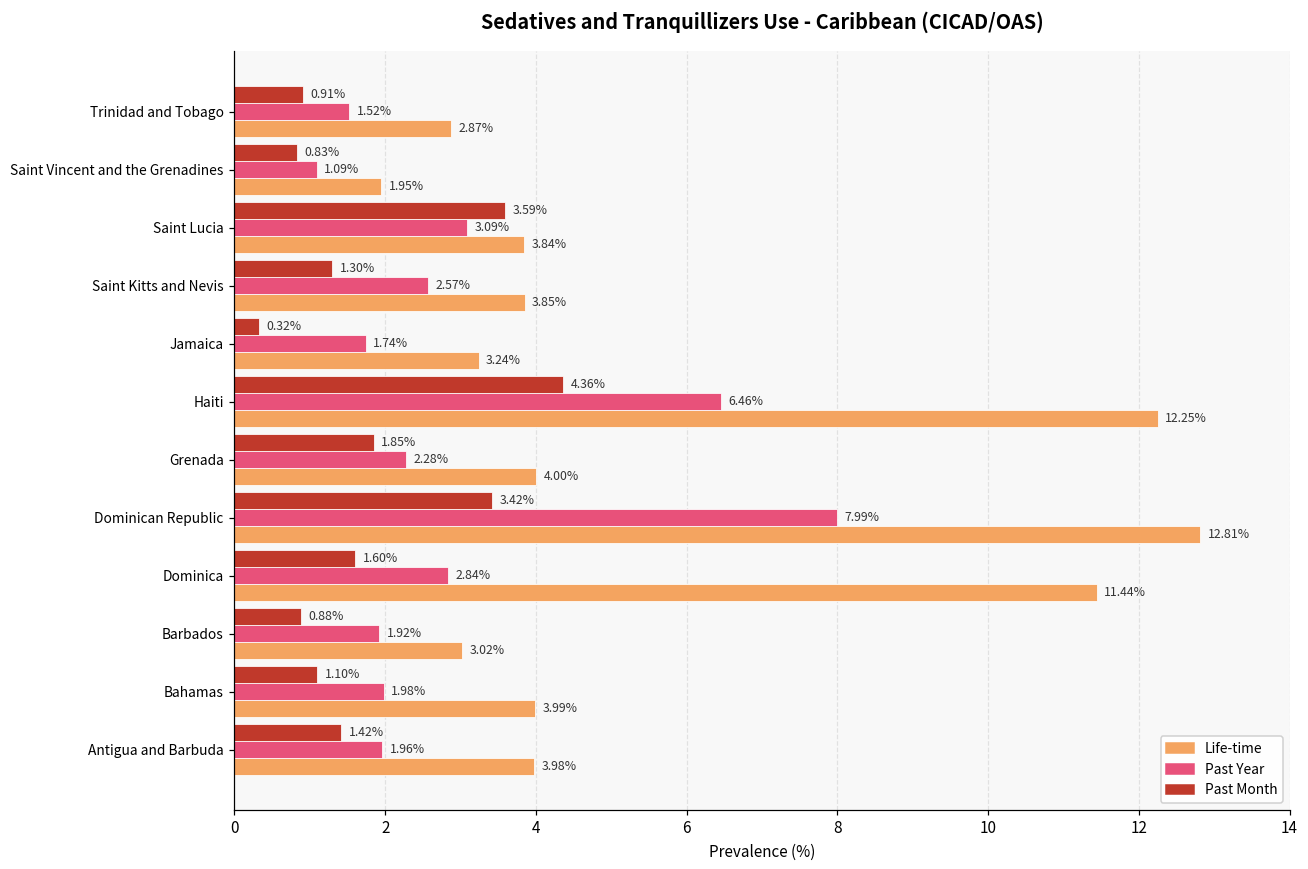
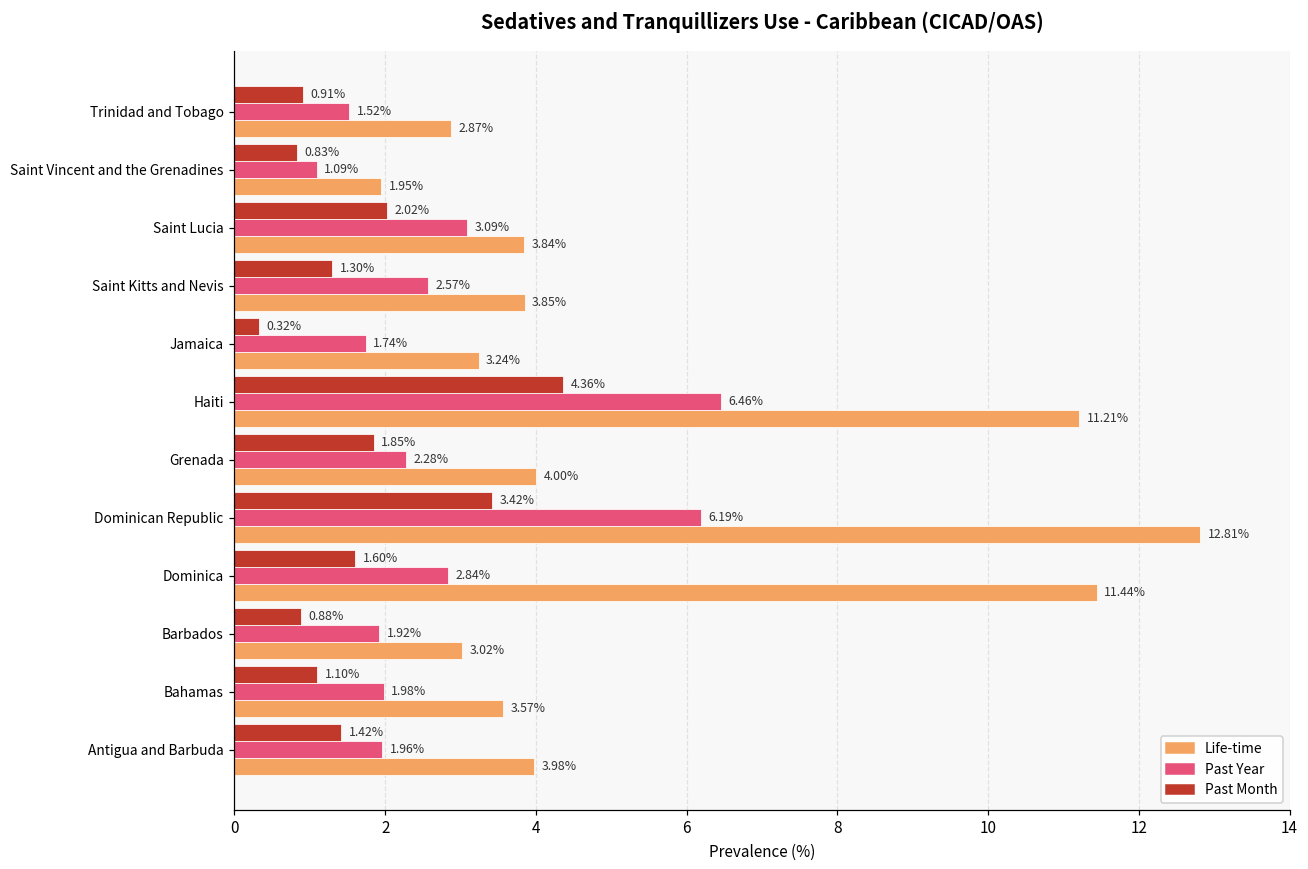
  {
    "Life-time": {
      "Trinidad and Tobago": "2.87%",
      "Saint Vincent and the Grenadines": "1.95%",
      "Saint Lucia": "3.84%",
      "Saint Kitts and Nevis": "3.85%",
      "Jamaica": "3.24%",
-     "Haiti": "12.25%",
+     "Haiti": "11.21%",
      "Grenada": "4.00%",
      "Dominican Republic": "12.81%",
      "Dominica": "11.44%",
      "Barbados": "3.02%",
-     "Bahamas": "3.99%",
+     "Bahamas": "3.57%",
      "Antigua and Barbuda": "3.98%"
    },
    "Past Year": {
      "Trinidad and Tobago": "1.52%",
      "Saint Vincent and the Grenadines": "1.09%",
      "Saint Lucia": "3.09%",
      "Saint Kitts and Nevis": "2.57%",
      "Jamaica": "1.74%",
      "Haiti": "6.46%",
      "Grenada": "2.28%",
-     "Dominican Republic": "7.99%",
+     "Dominican Republic": "6.19%",
      "Dominica": "2.84%",
      "Barbados": "1.92%",
      "Bahamas": "1.98%",
      "Antigua and Barbuda": "1.96%"
    },
    "Past Month": {
      "Trinidad and Tobago": "0.91%",
      "Saint Vincent and the Grenadines": "0.83%",
-     "Saint Lucia": "3.59%",
+     "Saint Lucia": "2.02%",
      "Saint Kitts and Nevis": "1.30%",
      "Jamaica": "0.32%",
      "Haiti": "4.36%",
      "Grenada": "1.85%",
      "Dominican Republic": "3.42%",
      "Dominica": "1.60%",
      "Barbados": "0.88%",
      "Bahamas": "1.10%",
      "Antigua and Barbuda": "1.42%"
    }
  }
